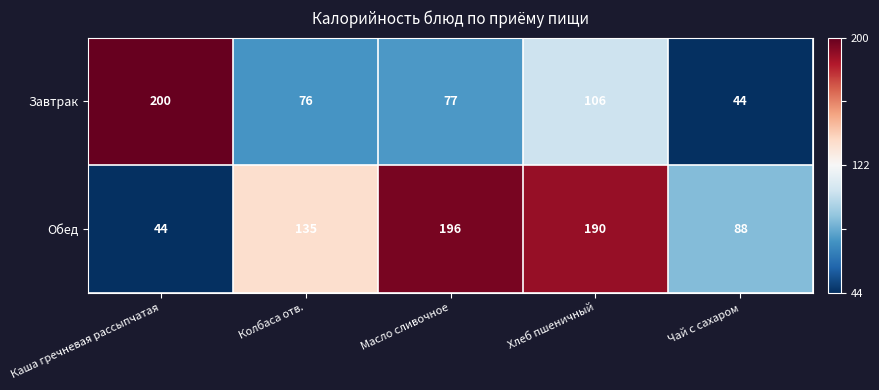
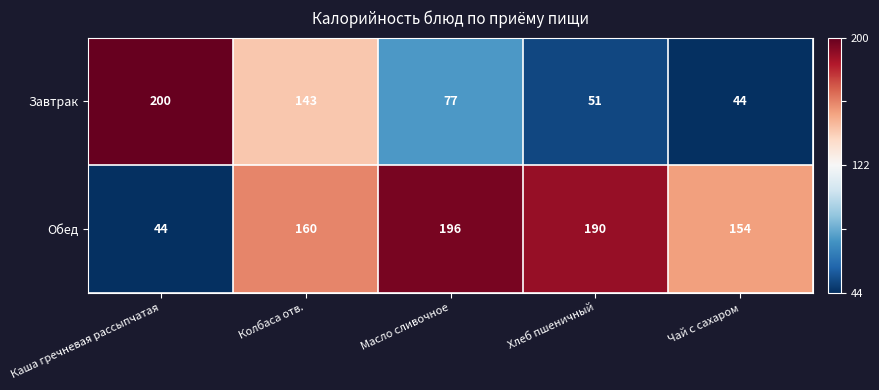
  {
    "Завтрак": {
      "Каша гречневая рассыпчатая": 200,
-     "Колбаса отв.": 76,
+     "Колбаса отв.": 143,
      "Масло сливочное": 77,
-     "Хлеб пшеничный": 106,
+     "Хлеб пшеничный": 51,
      "Чай с сахаром": 44
    },
    "Обед": {
      "Каша гречневая рассыпчатая": 44,
-     "Колбаса отв.": 135,
+     "Колбаса отв.": 160,
      "Масло сливочное": 196,
      "Хлеб пшеничный": 190,
-     "Чай с сахаром": 88
+     "Чай с сахаром": 154
    }
  }
